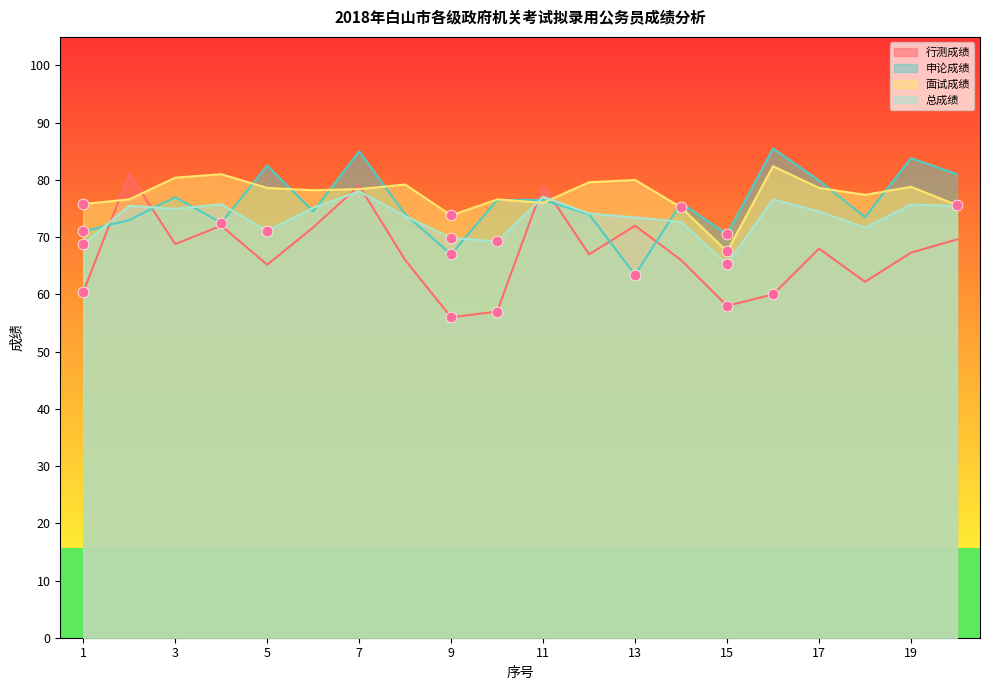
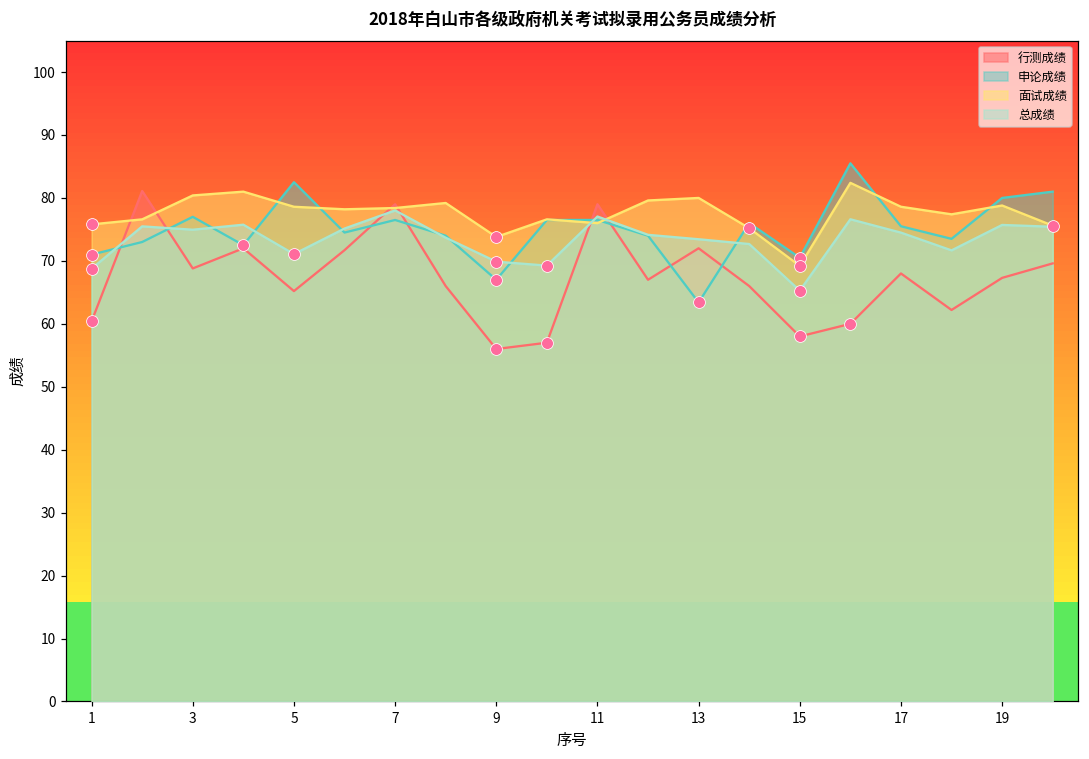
  {
    "申论成绩": {
      "3": 77,
      "5": 83,
-     "7": 85,
+     "7": 77,
      "11": 77,
-     "17": 80,
-     "19": 84
+     "17": 76,
+     "19": 80
    },
    "面试成绩": {
      "3": 80,
      "5": 79,
      "11": 76,
      "13": 80,
-     "15": 68,
+     "15": 69,
      "17": 79,
      "19": 79
    },
    "总成绩": {
      "3": 75,
      "11": 77,
      "13": 73,
      "17": 74,
      "19": 76
    }
  }
